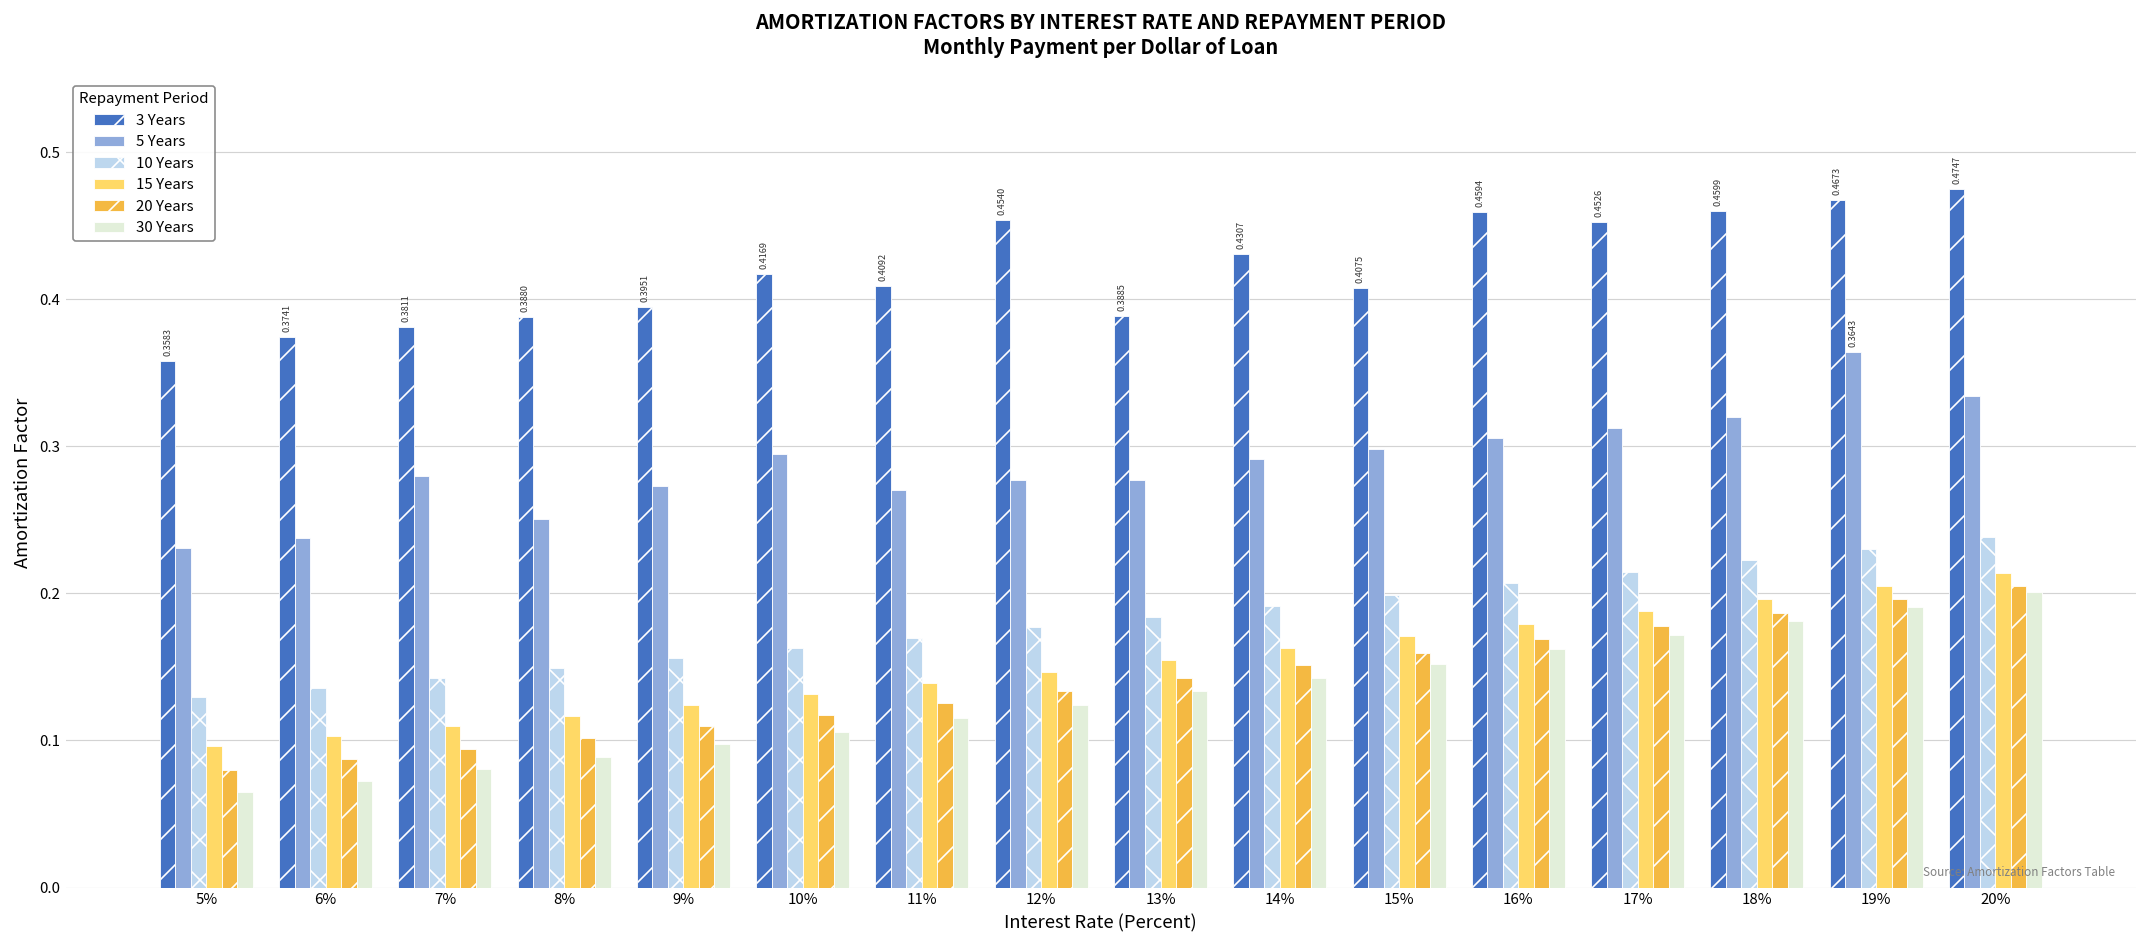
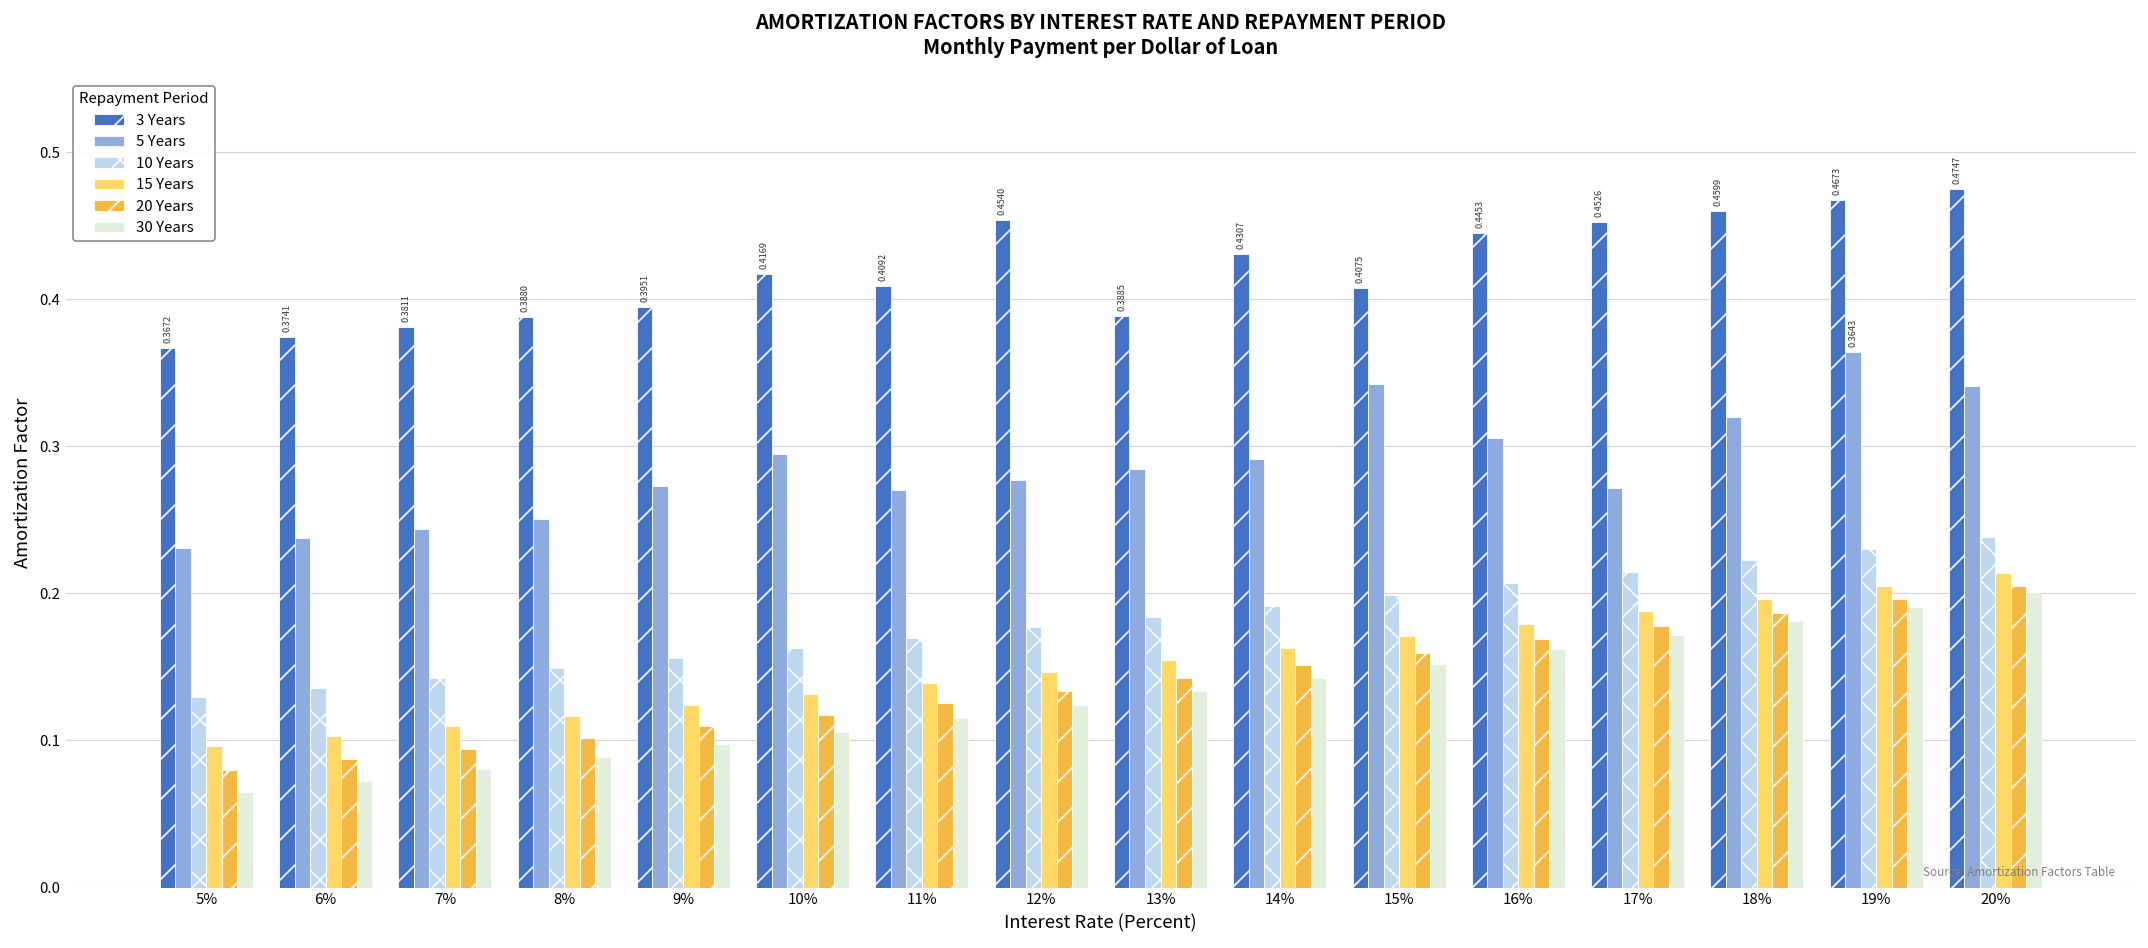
  {
    "3 Years": {
-     "5%": 0.3583,
+     "5%": 0.3672,
      "6%": 0.3741,
      "7%": 0.3811,
      "8%": 0.3880,
      "9%": 0.3951,
      "10%": 0.4169,
      "11%": 0.4092,
      "12%": 0.4540,
      "13%": 0.3885,
      "14%": 0.4307,
      "15%": 0.4075,
-     "16%": 0.4594,
+     "16%": 0.4453,
      "17%": 0.4526,
      "18%": 0.4599,
      "19%": 0.4673,
      "20%": 0.4747
    },
    "5 Years": {
      "5%": 0.231,
      "6%": 0.237,
-     "7%": 0.280,
+     "7%": 0.244,
      "8%": 0.250,
      "9%": 0.273,
      "10%": 0.295,
      "11%": 0.271,
      "12%": 0.277,
-     "13%": 0.277,
+     "13%": 0.284,
      "14%": 0.291,
-     "15%": 0.298,
+     "15%": 0.342,
      "16%": 0.305,
-     "17%": 0.313,
+     "17%": 0.272,
      "18%": 0.320,
-     "20%": 0.334
+     "20%": 0.341
    }
  }
